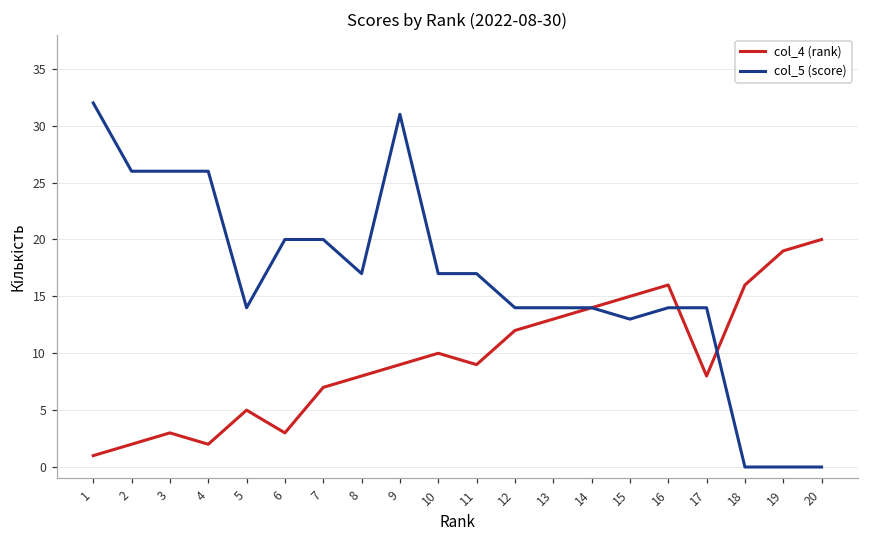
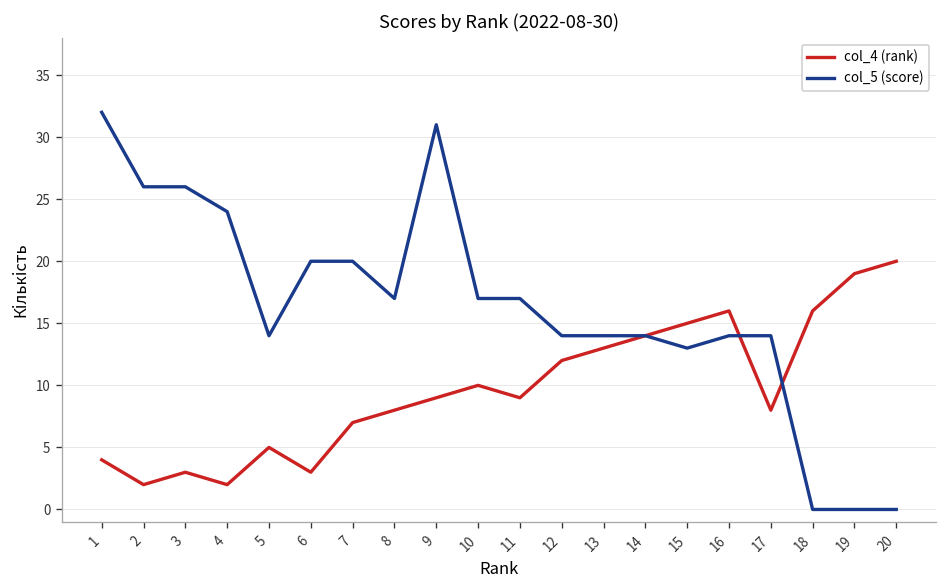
  {
    "col_4 (rank)": {
-     "1": 1,
+     "1": 4,
      "2": 2,
      "3": 3,
      "4": 2,
      "5": 5,
      "6": 3,
      "7": 7,
      "8": 8,
      "9": 9,
      "10": 10,
      "11": 9,
      "12": 12,
      "13": 13,
      "15": 15,
      "16": 16,
      "17": 8,
      "18": 16,
      "19": 19,
      "20": 20
    },
    "col_5 (score)": {
      "1": 32,
      "2": 26,
      "3": 26,
-     "4": 26,
+     "4": 24,
      "5": 14,
      "6": 20,
      "7": 20,
      "8": 17,
      "9": 31,
      "10": 17,
      "11": 17,
      "12": 14,
      "13": 14,
      "15": 13,
      "16": 14,
      "17": 14,
      "18": 0,
      "19": 0,
      "20": 0
    }
  }
